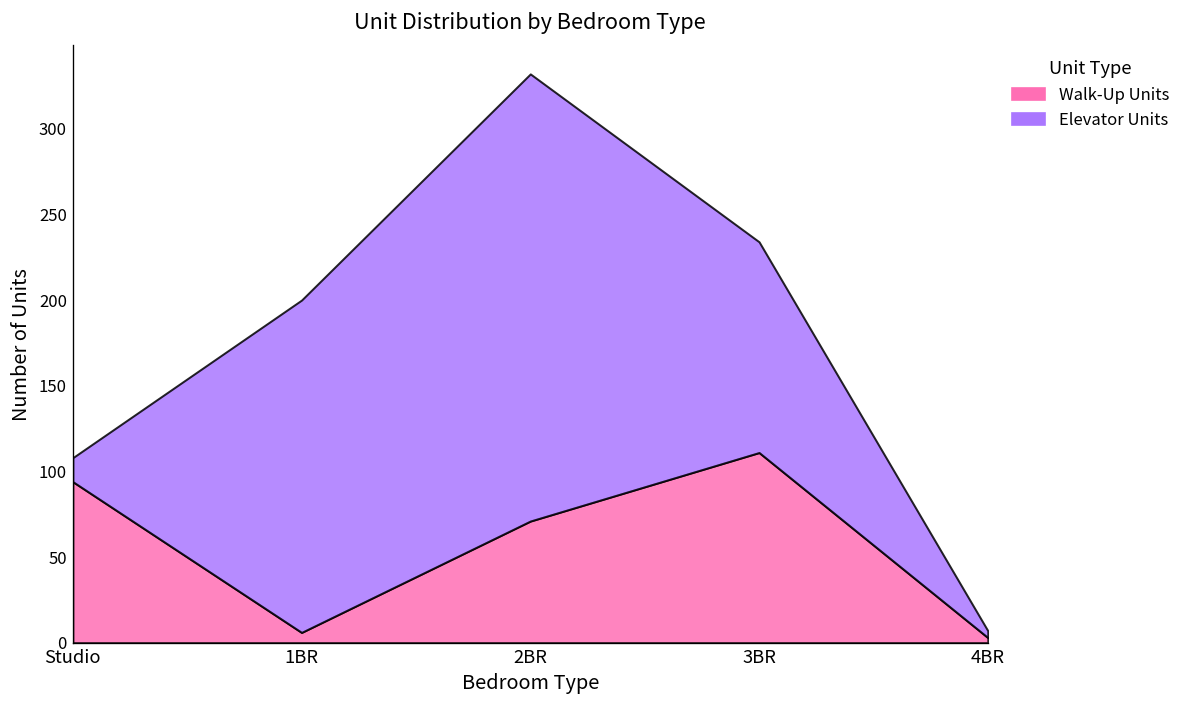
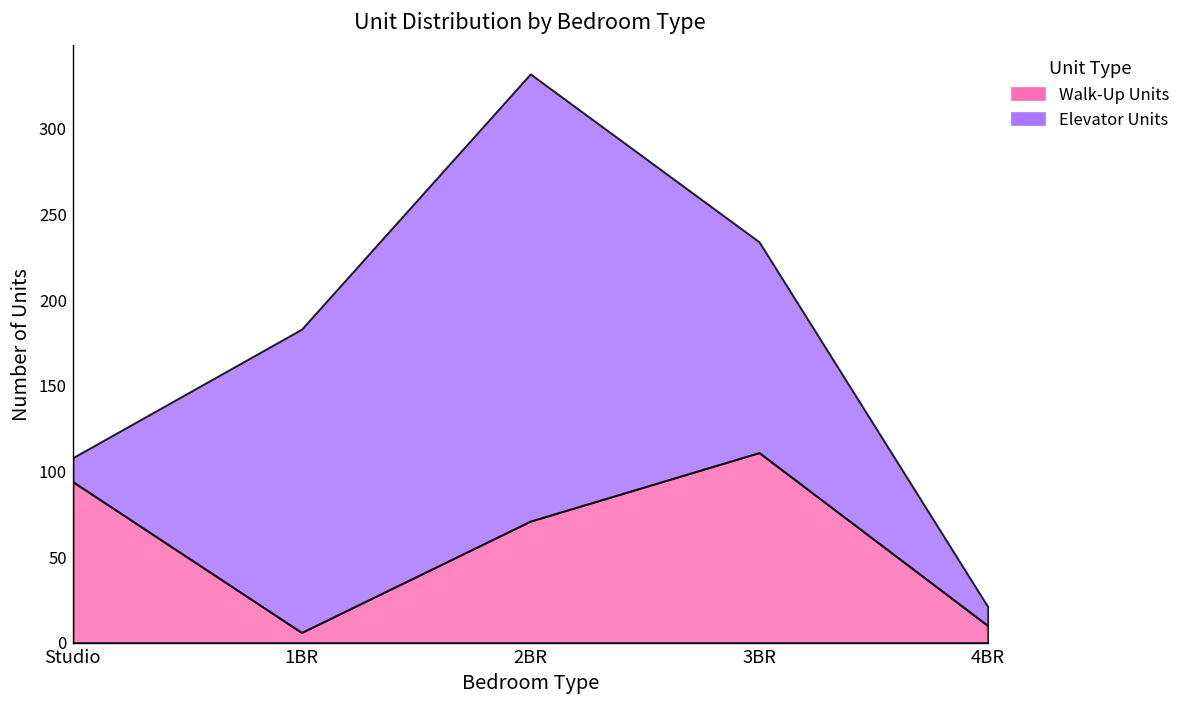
  {
    "Walk-Up Units": {
      "Studio": 94,
      "1BR": 6,
      "2BR": 71,
      "3BR": 111,
-     "4BR": 3
+     "4BR": 10
    },
    "Elevator Units": {
      "Studio": 14,
-     "1BR": 194,
+     "1BR": 177,
      "2BR": 261,
      "3BR": 123,
-     "4BR": 4
+     "4BR": 11
    }
  }
